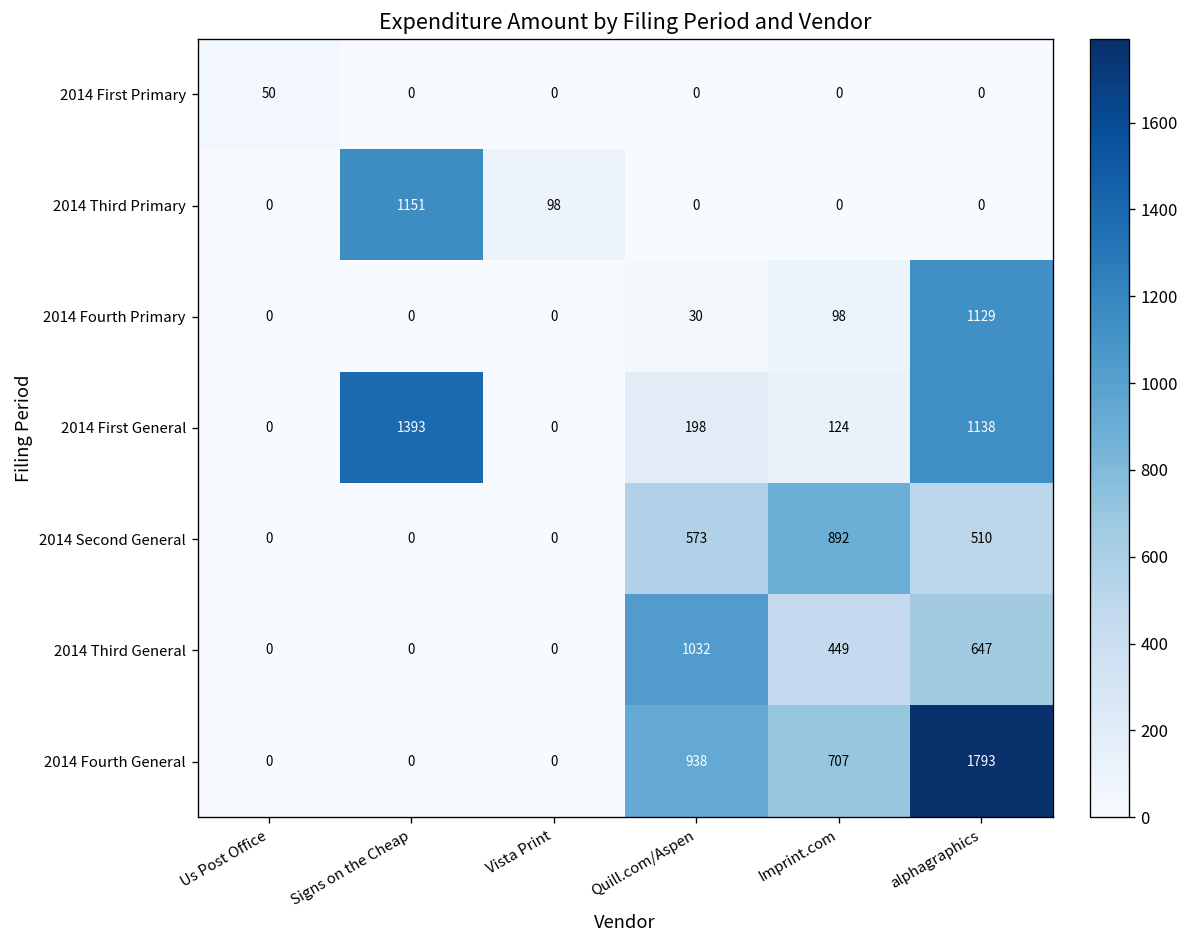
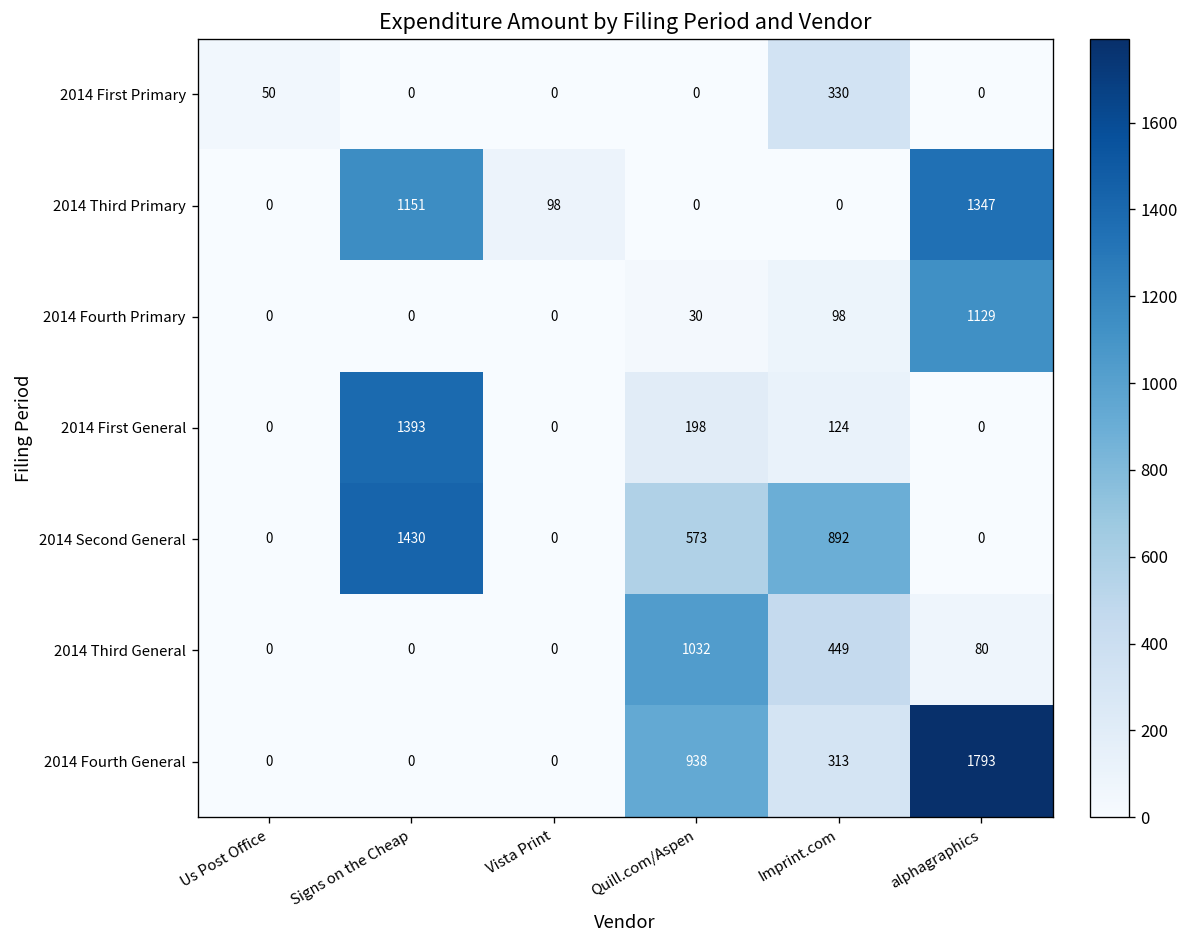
  {
    "2014 First Primary": {
      "Us Post Office": 50,
      "Signs on the Cheap": 0,
      "Vista Print": 0,
      "Quill.com/Aspen": 0,
-     "Imprint.com": 0,
+     "Imprint.com": 330,
      "alphagraphics": 0
    },
    "2014 Third Primary": {
      "Us Post Office": 0,
      "Signs on the Cheap": 1151,
      "Vista Print": 98,
      "Quill.com/Aspen": 0,
      "Imprint.com": 0,
-     "alphagraphics": 0
+     "alphagraphics": 1347
    },
    "2014 Fourth Primary": {
      "Us Post Office": 0,
      "Signs on the Cheap": 0,
      "Vista Print": 0,
      "Quill.com/Aspen": 30,
      "Imprint.com": 98,
      "alphagraphics": 1129
    },
    "2014 First General": {
      "Us Post Office": 0,
      "Signs on the Cheap": 1393,
      "Vista Print": 0,
      "Quill.com/Aspen": 198,
      "Imprint.com": 124,
-     "alphagraphics": 1138
+     "alphagraphics": 0
    },
    "2014 Second General": {
      "Us Post Office": 0,
-     "Signs on the Cheap": 0,
+     "Signs on the Cheap": 1430,
      "Vista Print": 0,
      "Quill.com/Aspen": 573,
      "Imprint.com": 892,
-     "alphagraphics": 510
+     "alphagraphics": 0
    },
    "2014 Third General": {
      "Us Post Office": 0,
      "Signs on the Cheap": 0,
      "Vista Print": 0,
      "Quill.com/Aspen": 1032,
      "Imprint.com": 449,
-     "alphagraphics": 647
+     "alphagraphics": 80
    },
    "2014 Fourth General": {
      "Us Post Office": 0,
      "Signs on the Cheap": 0,
      "Vista Print": 0,
      "Quill.com/Aspen": 938,
-     "Imprint.com": 707,
+     "Imprint.com": 313,
      "alphagraphics": 1793
    }
  }
